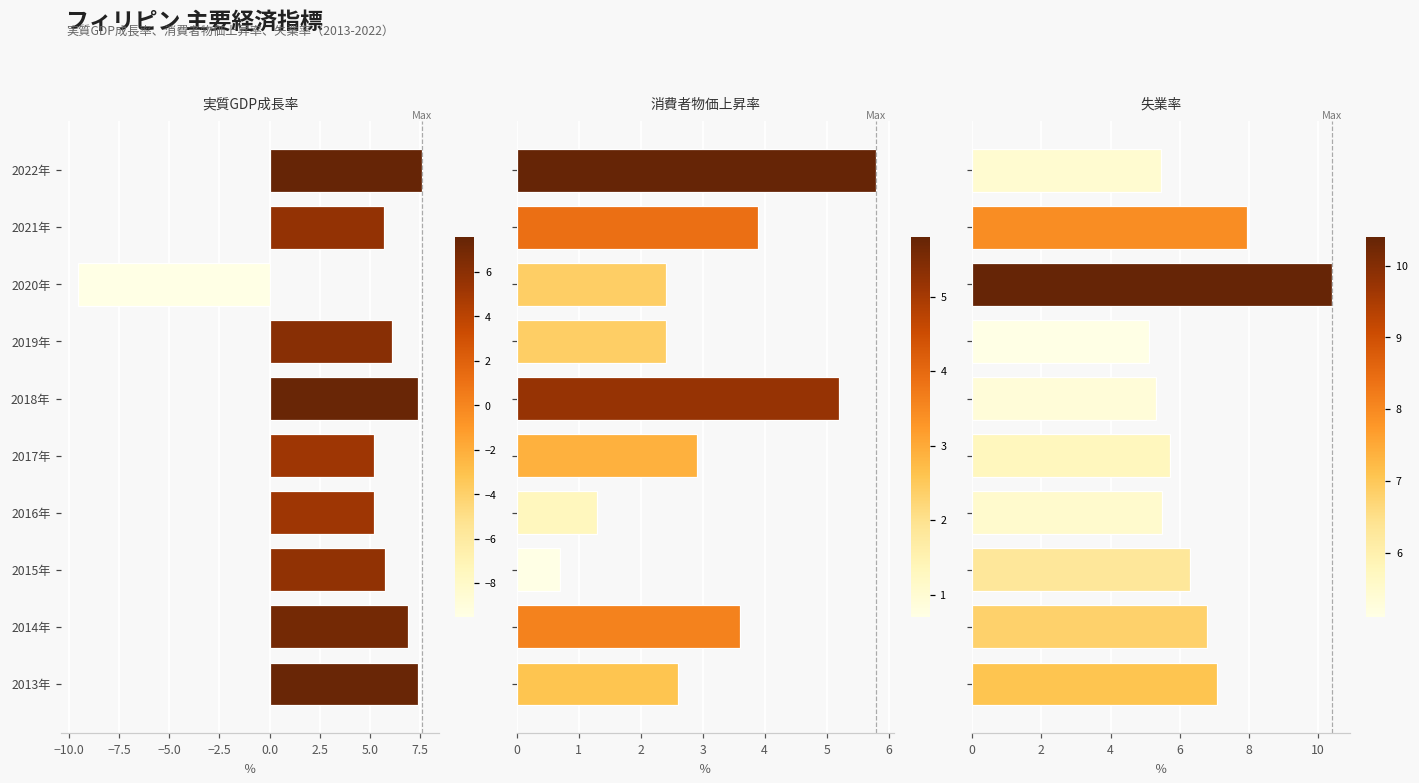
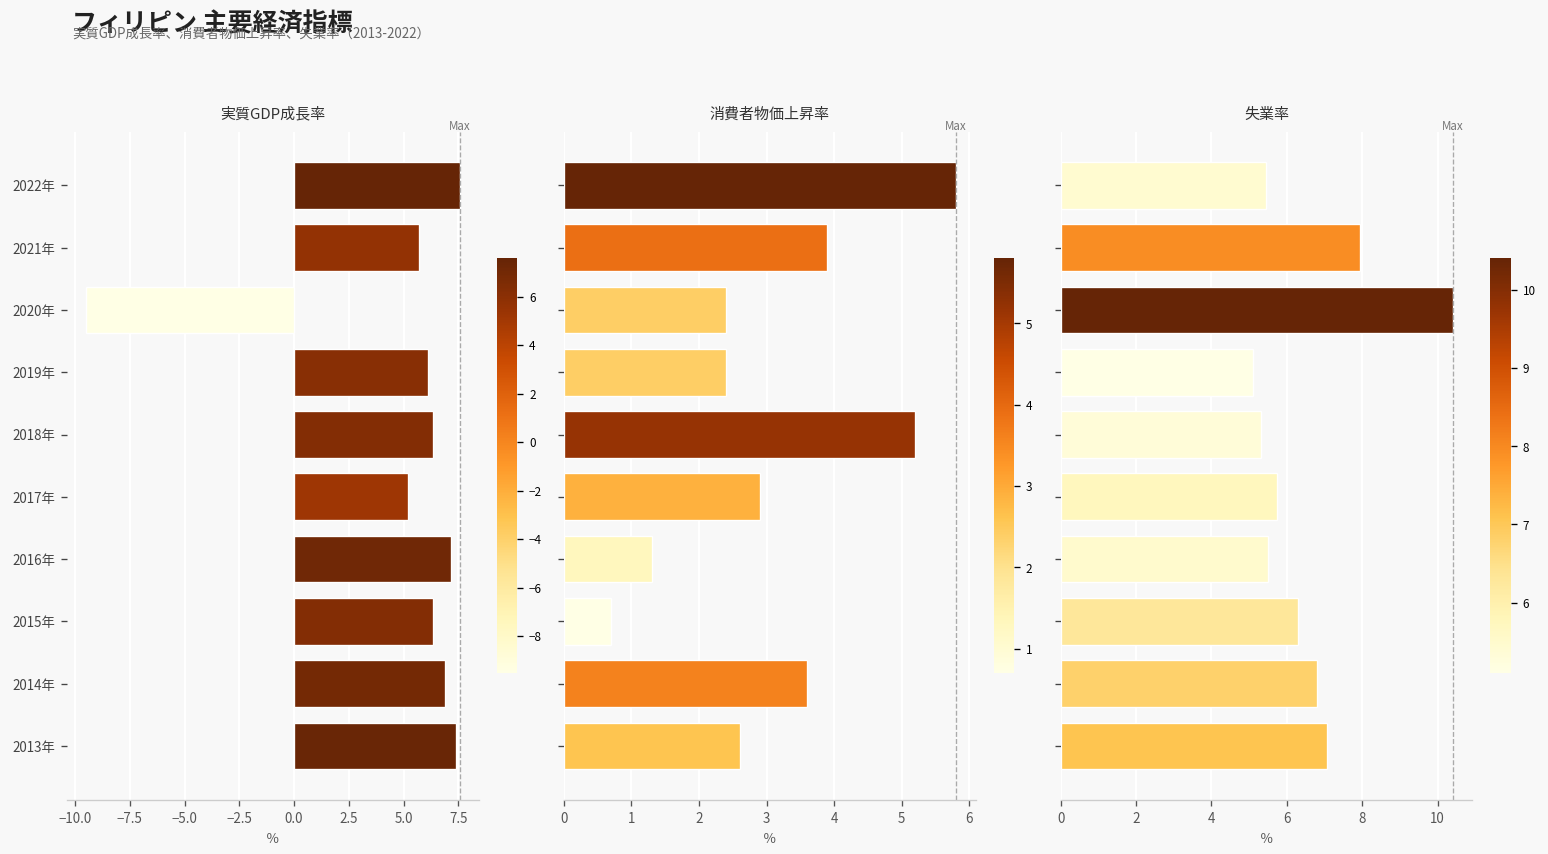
  {
    "実質GDP成長率": {
      "2022年": 7.6,
      "2021年": 5.7,
      "2020年": -9.5,
      "2019年": 6.1,
-     "2018年": 7.4,
+     "2018年": 6.3,
      "2017年": 5.2,
-     "2016年": 5.2,
-     "2015年": 5.8,
+     "2016年": 7.2,
+     "2015年": 6.4,
      "2014年": 6.9,
      "2013年": 7.4
    }
  }
